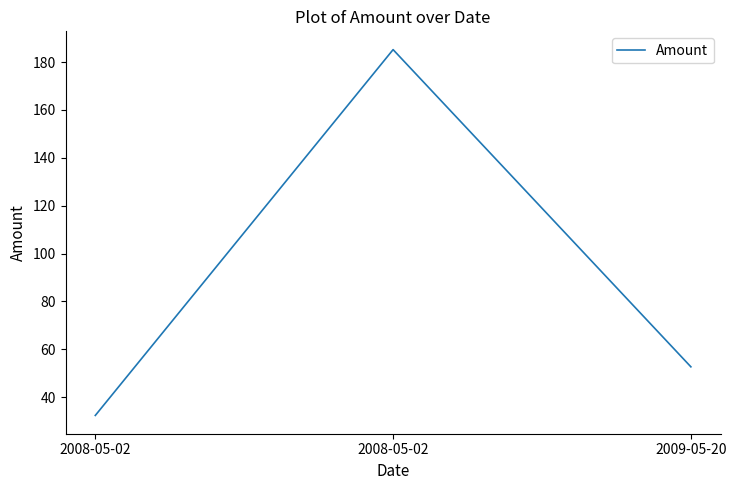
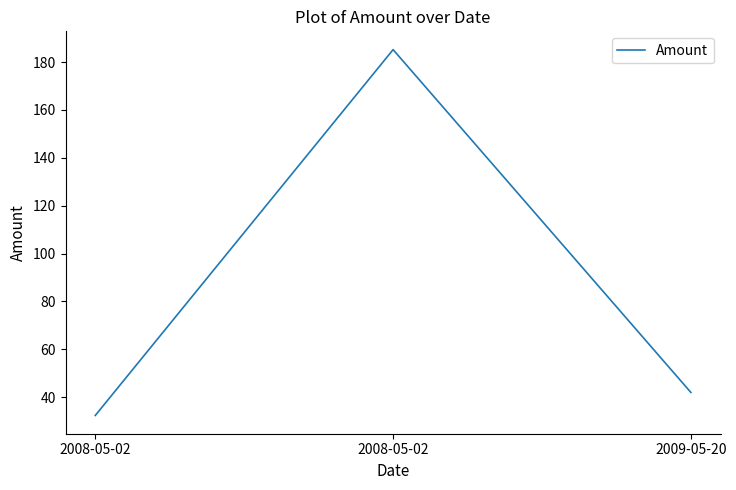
  {
-   "2009-05-20": 53
+   "2009-05-20": 42
  }
